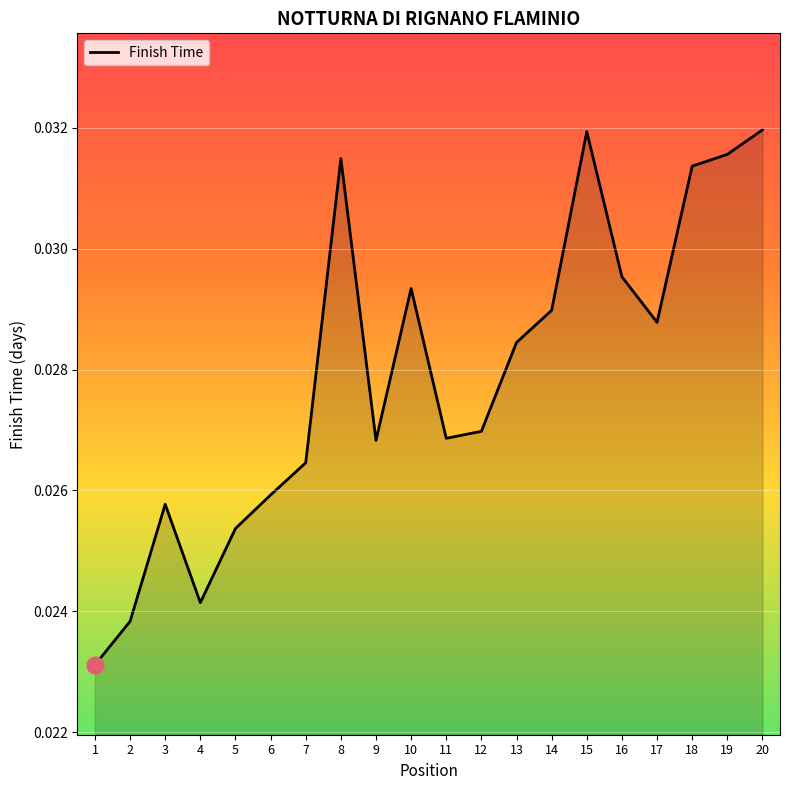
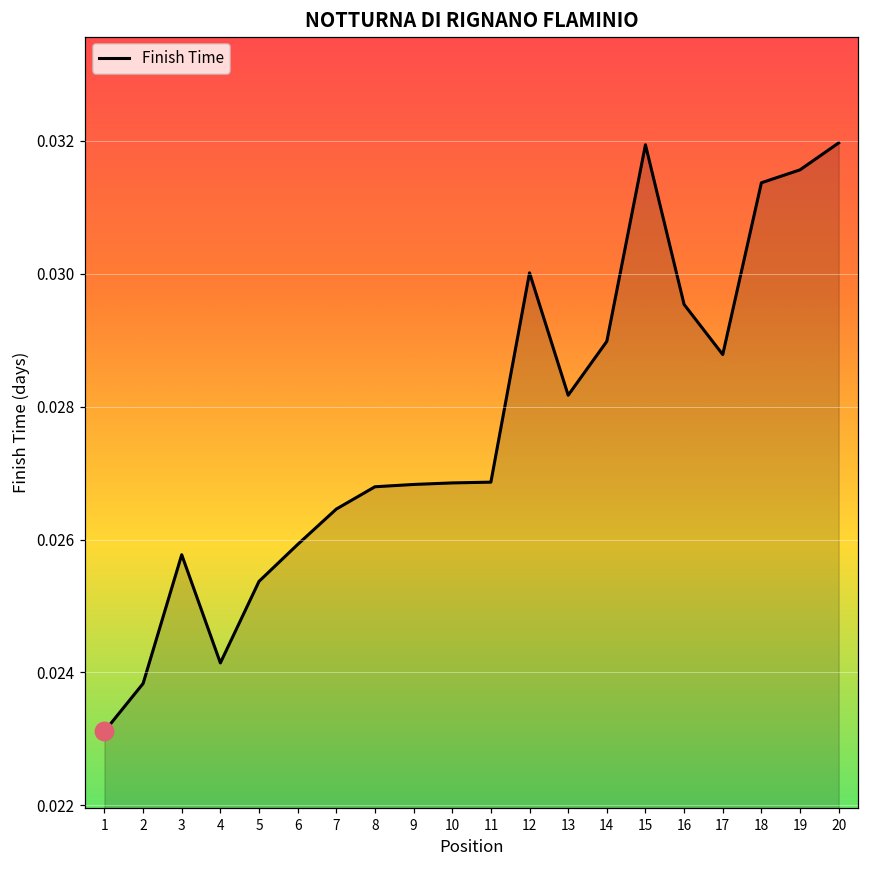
  {
    "Finish Time": {
      "2": 0.0238,
      "3": 0.0258,
      "4": 0.0241,
      "5": 0.0254,
      "6": 0.0259,
      "7": 0.0265,
-     "8": 0.0315,
+     "8": 0.0268,
      "9": 0.0268,
-     "10": 0.0293,
+     "10": 0.0269,
      "11": 0.0269,
-     "12": 0.0270,
-     "13": 0.0284,
+     "12": 0.0300,
+     "13": 0.0282,
      "14": 0.0290,
      "15": 0.0319,
      "16": 0.0295,
      "17": 0.0288,
      "18": 0.0314,
      "19": 0.0316,
      "20": 0.0320
    }
  }
